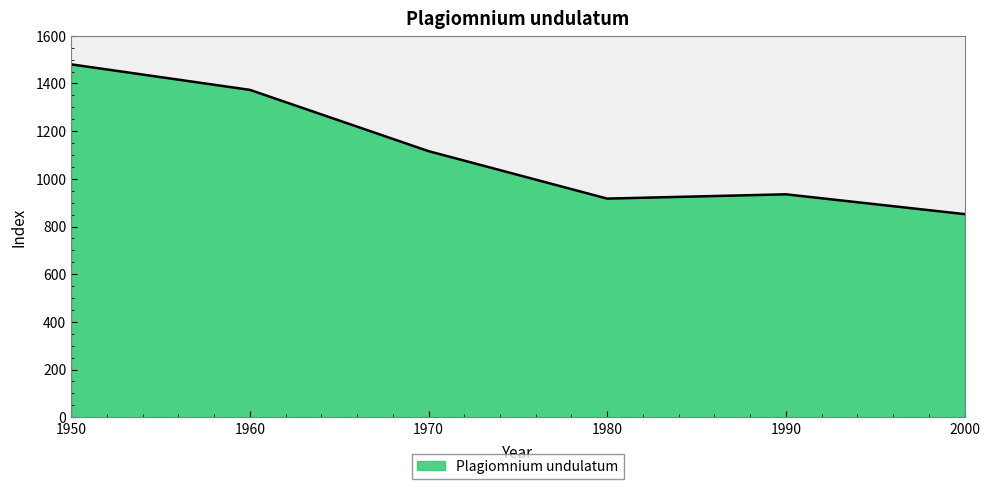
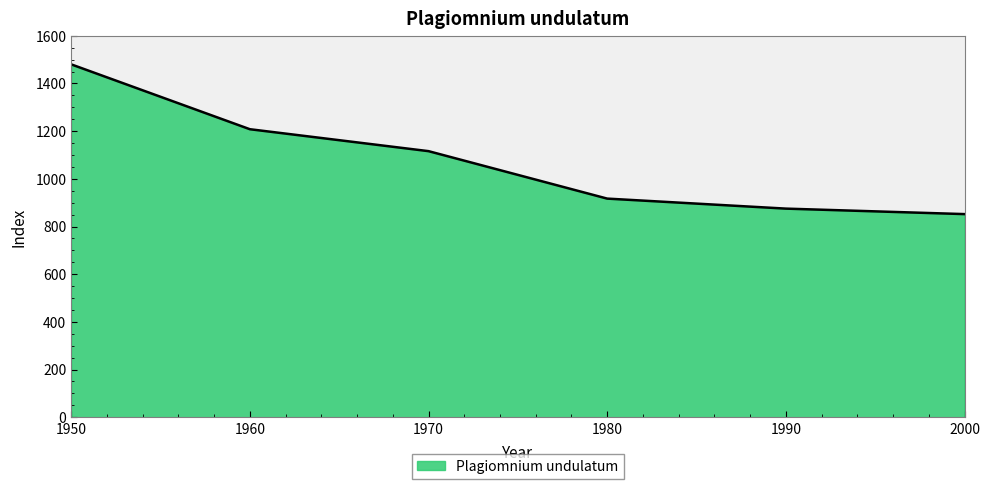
  {
    "1950": 1480,
-   "1960": 1370,
+   "1960": 1210,
    "1970": 1120,
    "1980": 920,
-   "1990": 940,
+   "1990": 880,
    "2000": 850
  }
